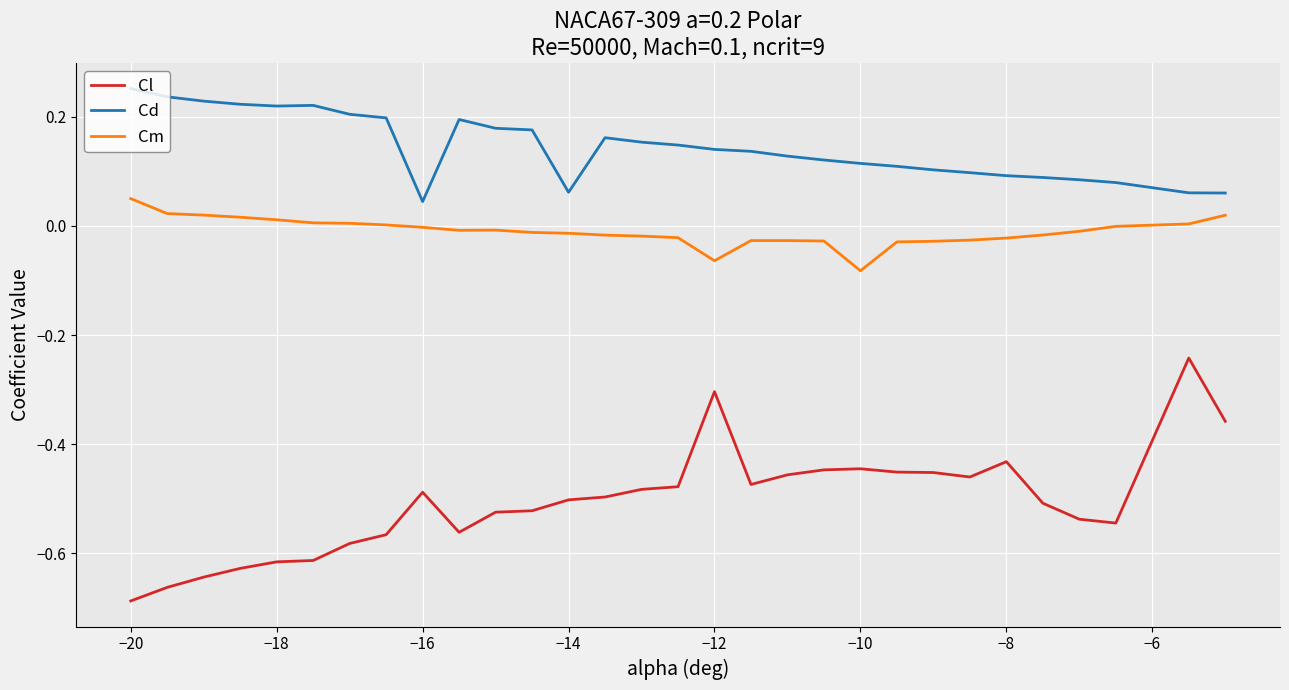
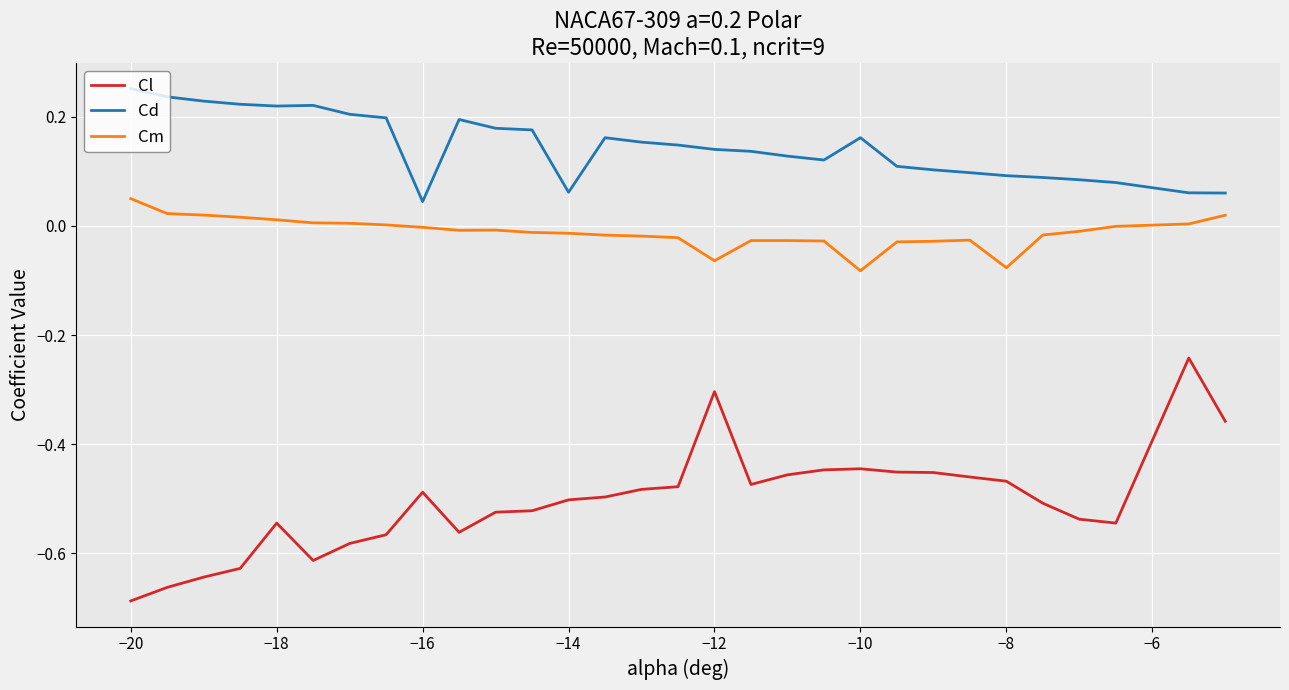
  {
    "Cl": {
      "−20": -0.69,
-     "−18": -0.62,
+     "−18": -0.55,
      "−16": -0.49,
      "−14": -0.50,
      "−12": -0.30,
      "−10": -0.45,
-     "−8": -0.43
+     "−8": -0.47
    },
    "Cd": {
      "−18": 0.22,
      "−16": 0.04,
      "−14": 0.06,
      "−12": 0.14,
-     "−10": 0.11,
+     "−10": 0.16,
      "−8": 0.09
    },
    "Cm": {
      "−20": 0.05,
      "−18": 0.01,
      "−16": 0.00,
      "−14": -0.01,
      "−12": -0.06,
      "−10": -0.08,
-     "−8": -0.02
+     "−8": -0.08
    }
  }
